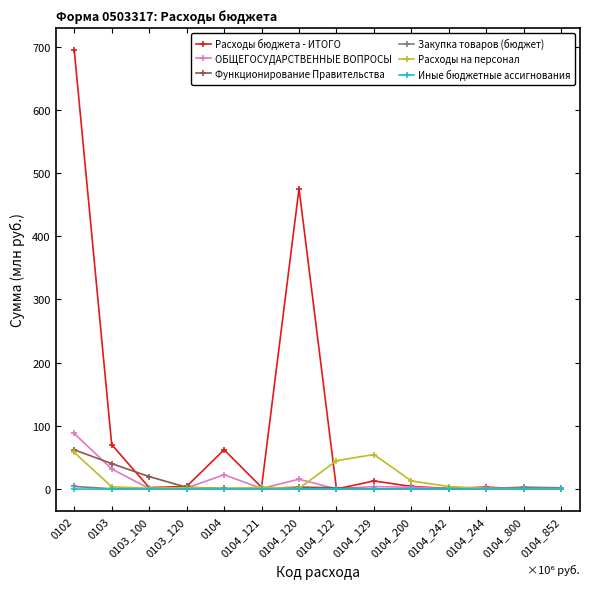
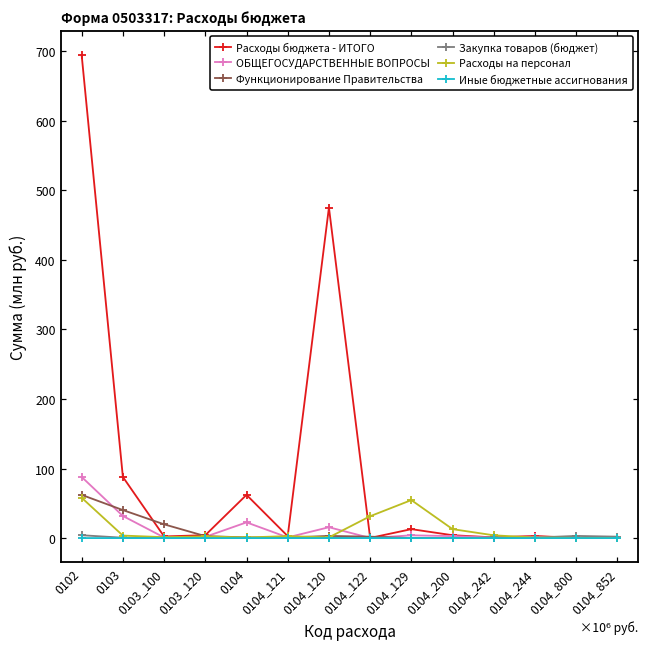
  {
    "Расходы бюджета - ИТОГО": {
      "0102": 690,
-     "0103": 70,
+     "0103": 90,
      "0104": 60,
      "0104_120": 480,
      "0104_129": 10
    },
    "ОБЩЕГОСУДАРСТВЕННЫЕ ВОПРОСЫ": {
      "0102": 90,
      "0103": 30,
      "0104": 20,
      "0104_120": 20
    },
    "Функционирование Правительства": {
      "0102": 60,
      "0103": 40,
      "0103_100": 20
    },
    "Закупка товаров (бюджет)": {
      "0102": 0
    },
    "Расходы на персонал": {
      "0102": 60,
-     "0104_122": 40,
+     "0104_122": 30,
      "0104_129": 50,
      "0104_200": 10
    },
    "Иные бюджетные ассигнования": {
      "0102": 0
    }
  }
